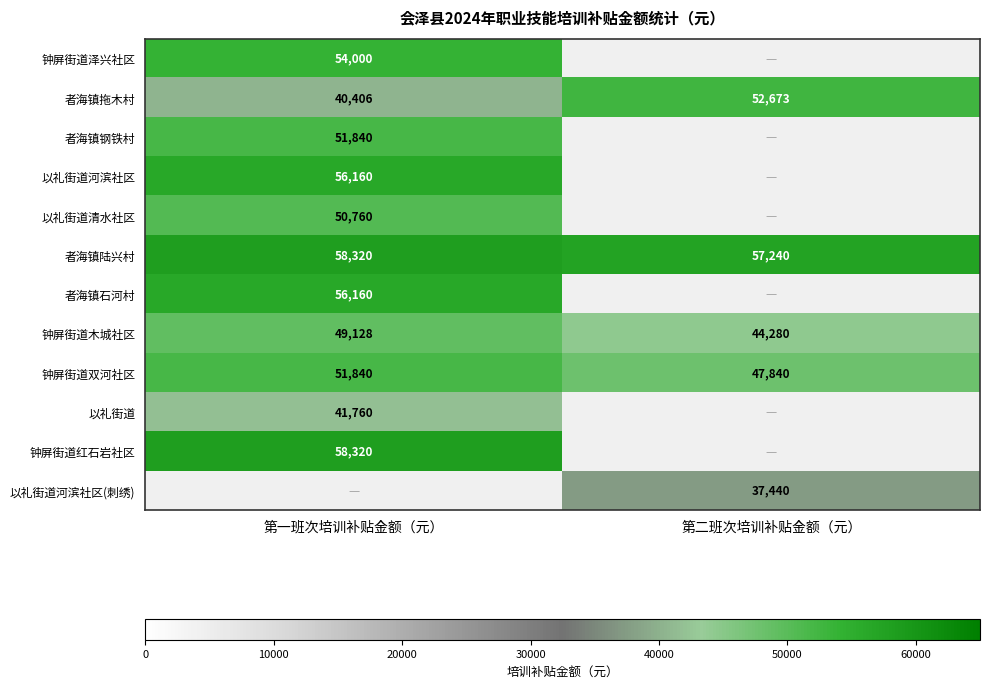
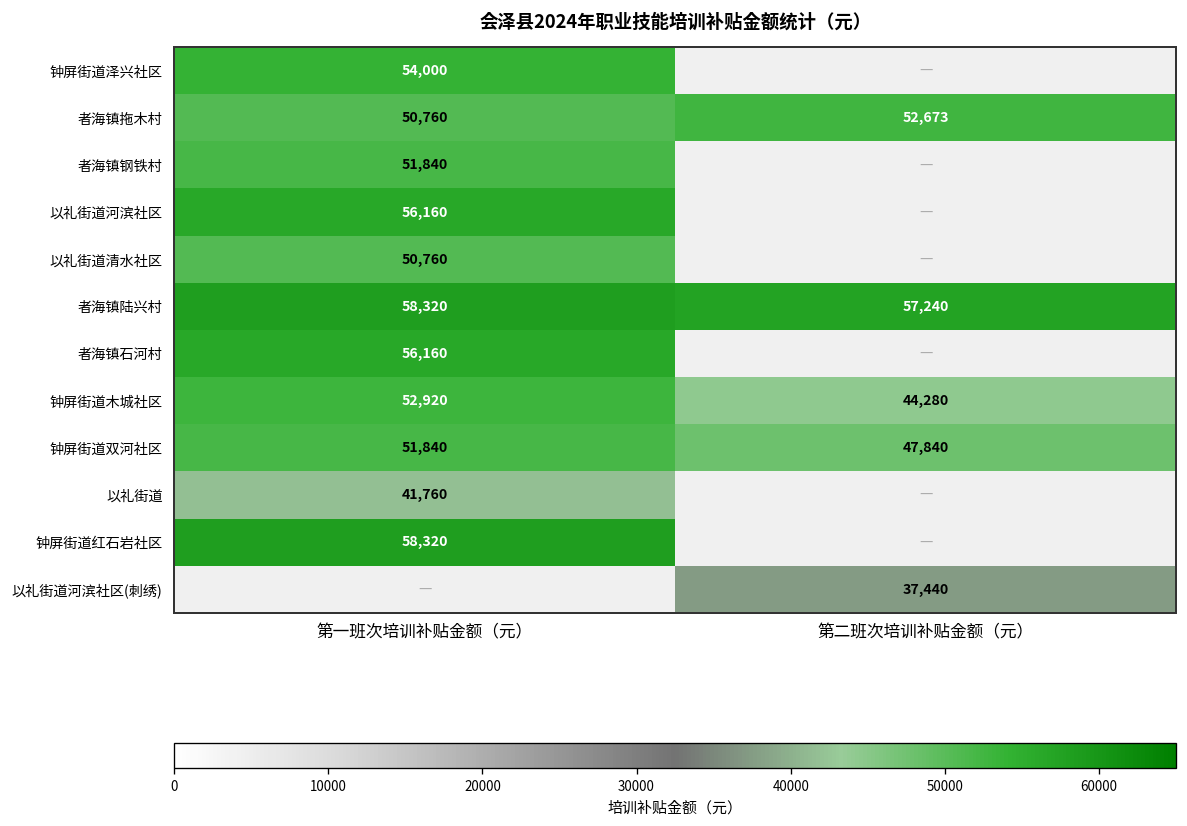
  {
    "钟屏街道泽兴社区": {
      "第一班次培训补贴金额（元）": "54,000"
    },
    "者海镇拖木村": {
-     "第一班次培训补贴金额（元）": "40,406",
+     "第一班次培训补贴金额（元）": "50,760",
      "第二班次培训补贴金额（元）": "52,673"
    },
    "者海镇钢铁村": {
      "第一班次培训补贴金额（元）": "51,840"
    },
    "以礼街道河滨社区": {
      "第一班次培训补贴金额（元）": "56,160"
    },
    "以礼街道清水社区": {
      "第一班次培训补贴金额（元）": "50,760"
    },
    "者海镇陆兴村": {
      "第一班次培训补贴金额（元）": "58,320",
      "第二班次培训补贴金额（元）": "57,240"
    },
    "者海镇石河村": {
      "第一班次培训补贴金额（元）": "56,160"
    },
    "钟屏街道木城社区": {
-     "第一班次培训补贴金额（元）": "49,128",
+     "第一班次培训补贴金额（元）": "52,920",
      "第二班次培训补贴金额（元）": "44,280"
    },
    "钟屏街道双河社区": {
      "第一班次培训补贴金额（元）": "51,840",
      "第二班次培训补贴金额（元）": "47,840"
    },
    "以礼街道": {
      "第一班次培训补贴金额（元）": "41,760"
    },
    "钟屏街道红石岩社区": {
      "第一班次培训补贴金额（元）": "58,320"
    },
    "以礼街道河滨社区(刺绣)": {
      "第二班次培训补贴金额（元）": "37,440"
    }
  }
